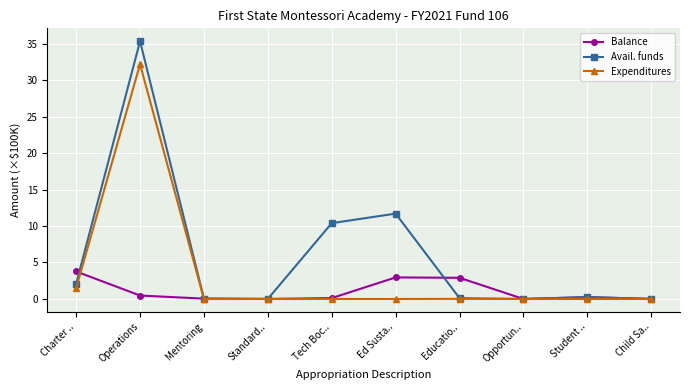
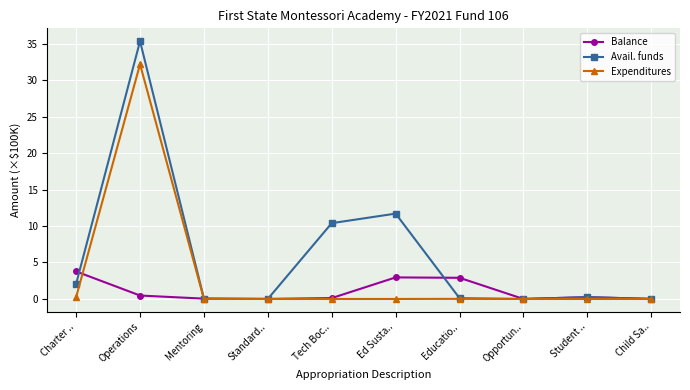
  {
    "Balance": {
      "Charter ..": 4,
      "Operations": 0,
      "Ed Susta..": 3,
      "Educatio..": 3
    },
    "Avail. funds": {
      "Charter ..": 2,
      "Operations": 35,
      "Tech Boc..": 10,
      "Ed Susta..": 12
    },
    "Expenditures": {
-     "Charter ..": 1,
+     "Charter ..": 0,
      "Operations": 32,
      "Ed Susta..": 0
    }
  }
